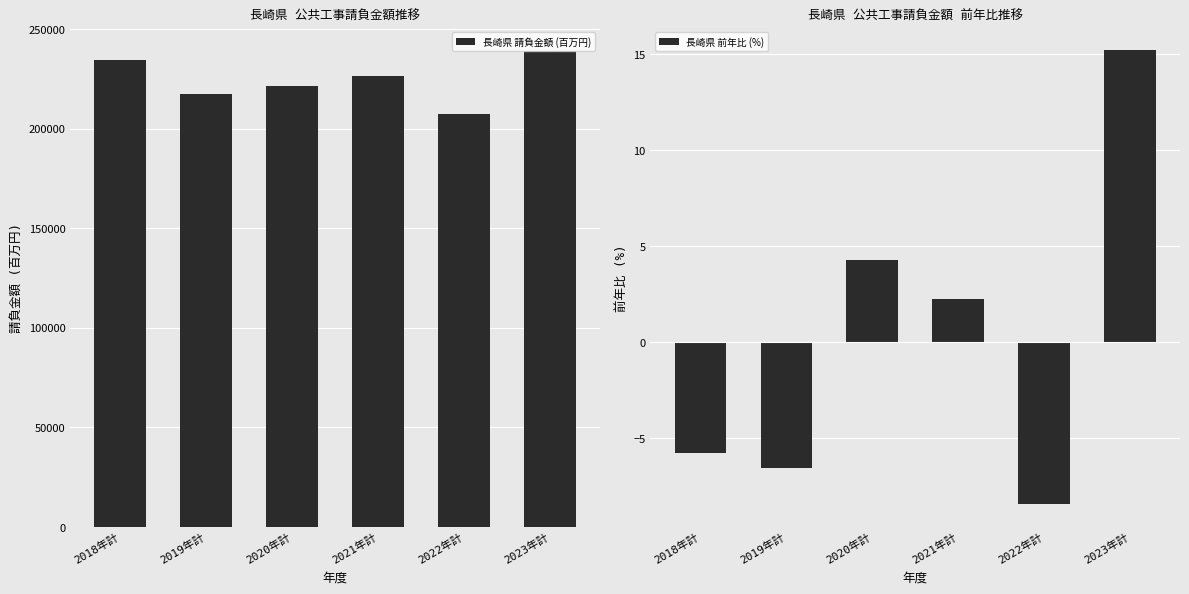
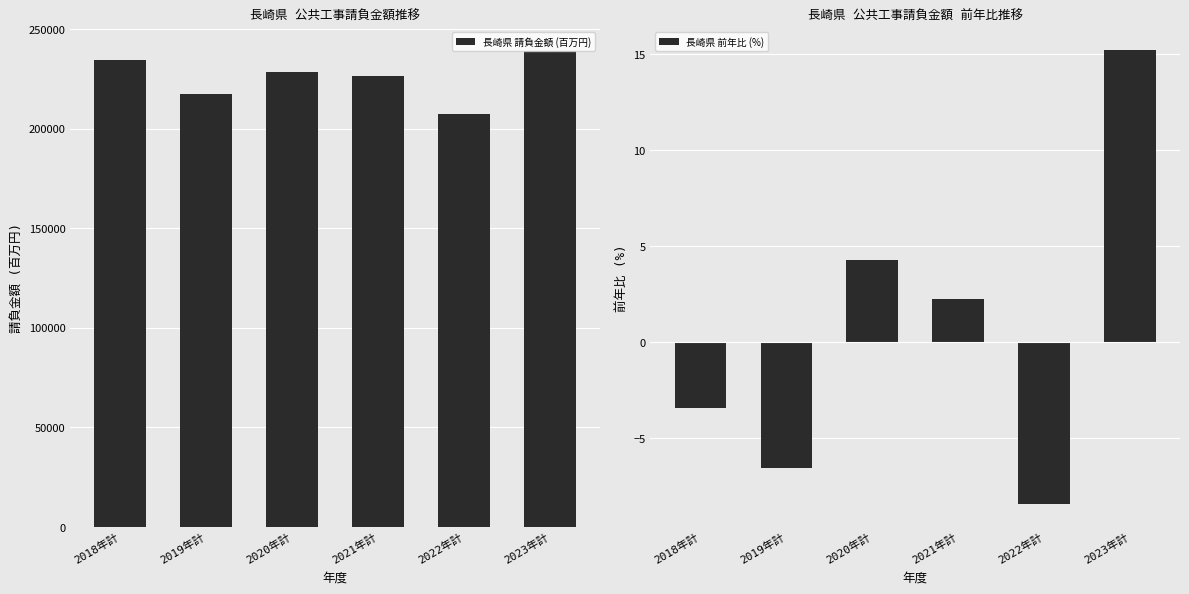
  {
    "長崎県 公共工事請負金額推移": {
      "2018年計": 235000,
      "2019年計": 217000,
-     "2020年計": 221000,
+     "2020年計": 228000,
      "2021年計": 226000,
      "2022年計": 207000,
      "2023年計": 239000
    },
    "長崎県 公共工事請負金額 前年比推移": {
-     "2018年計": -5.8,
+     "2018年計": -3.5,
      "2019年計": -6.6,
      "2020年計": 4.3,
      "2021年計": 2.2,
      "2022年計": -8.5,
      "2023年計": 15.2
    }
  }
